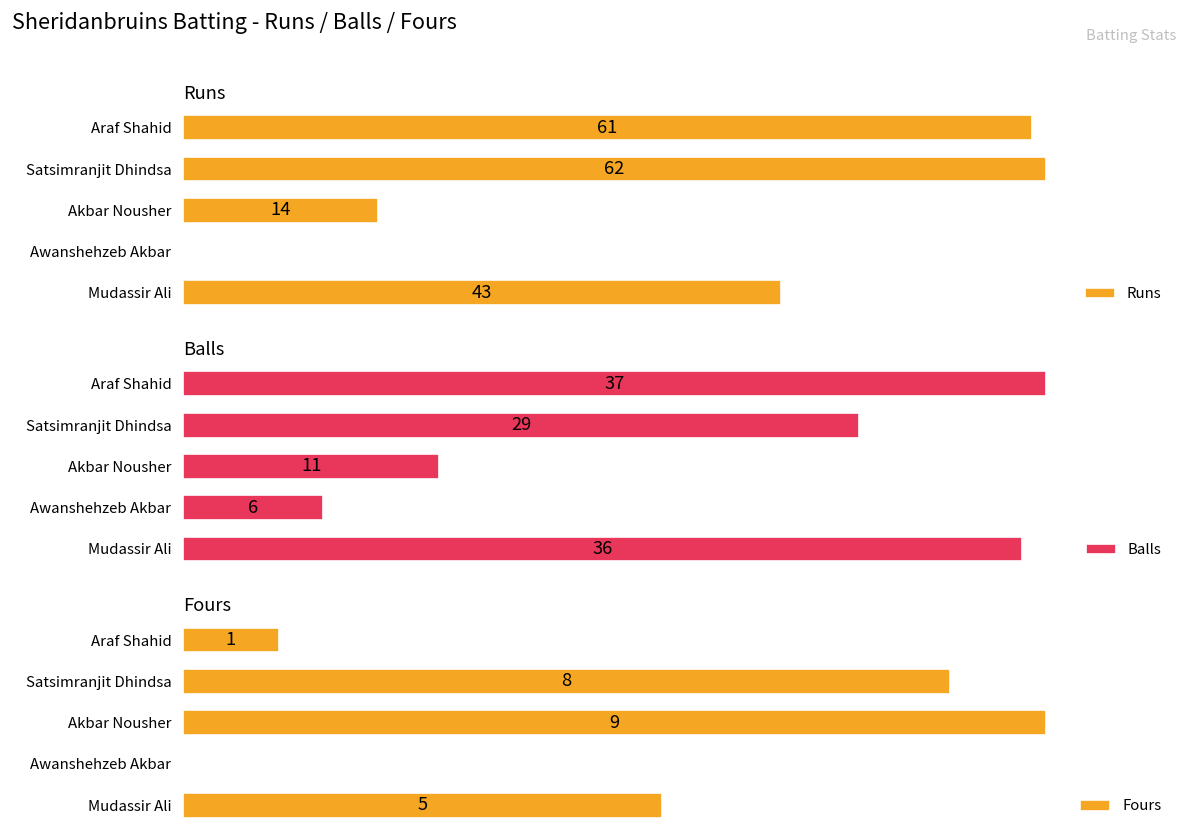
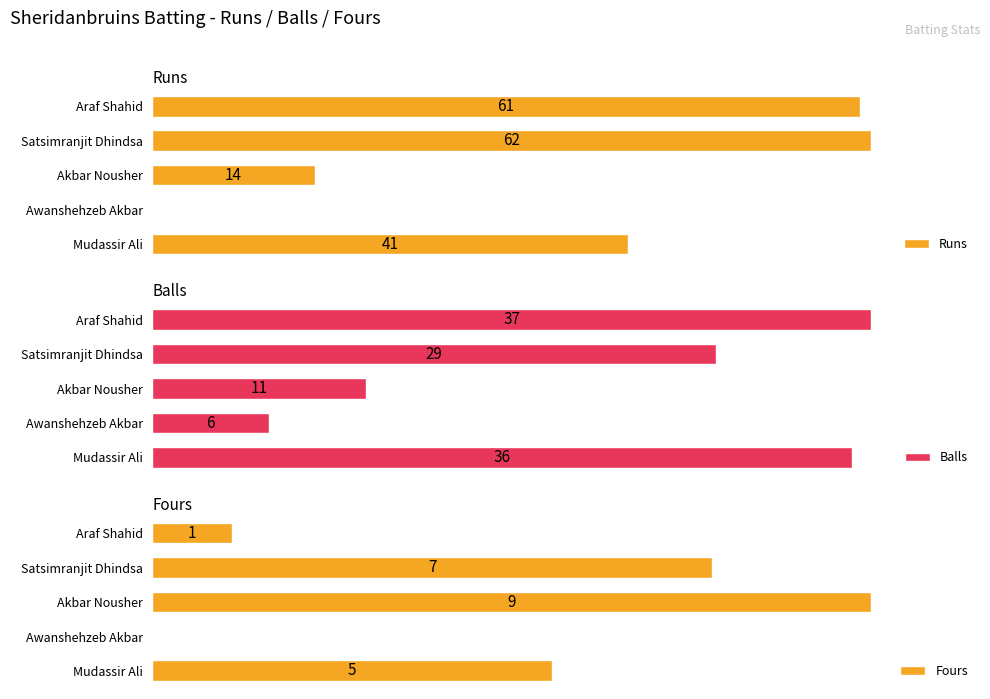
  {
    "Runs": {
      "Araf Shahid": 61,
      "Satsimranjit Dhindsa": 62,
      "Akbar Nousher": 14,
-     "Mudassir Ali": 43
+     "Mudassir Ali": 41
    },
    "Balls": {
      "Araf Shahid": 37,
      "Satsimranjit Dhindsa": 29,
      "Akbar Nousher": 11,
      "Awanshehzeb Akbar": 6,
      "Mudassir Ali": 36
    },
    "Fours": {
      "Araf Shahid": 1,
-     "Satsimranjit Dhindsa": 8,
+     "Satsimranjit Dhindsa": 7,
      "Akbar Nousher": 9,
      "Mudassir Ali": 5
    }
  }
